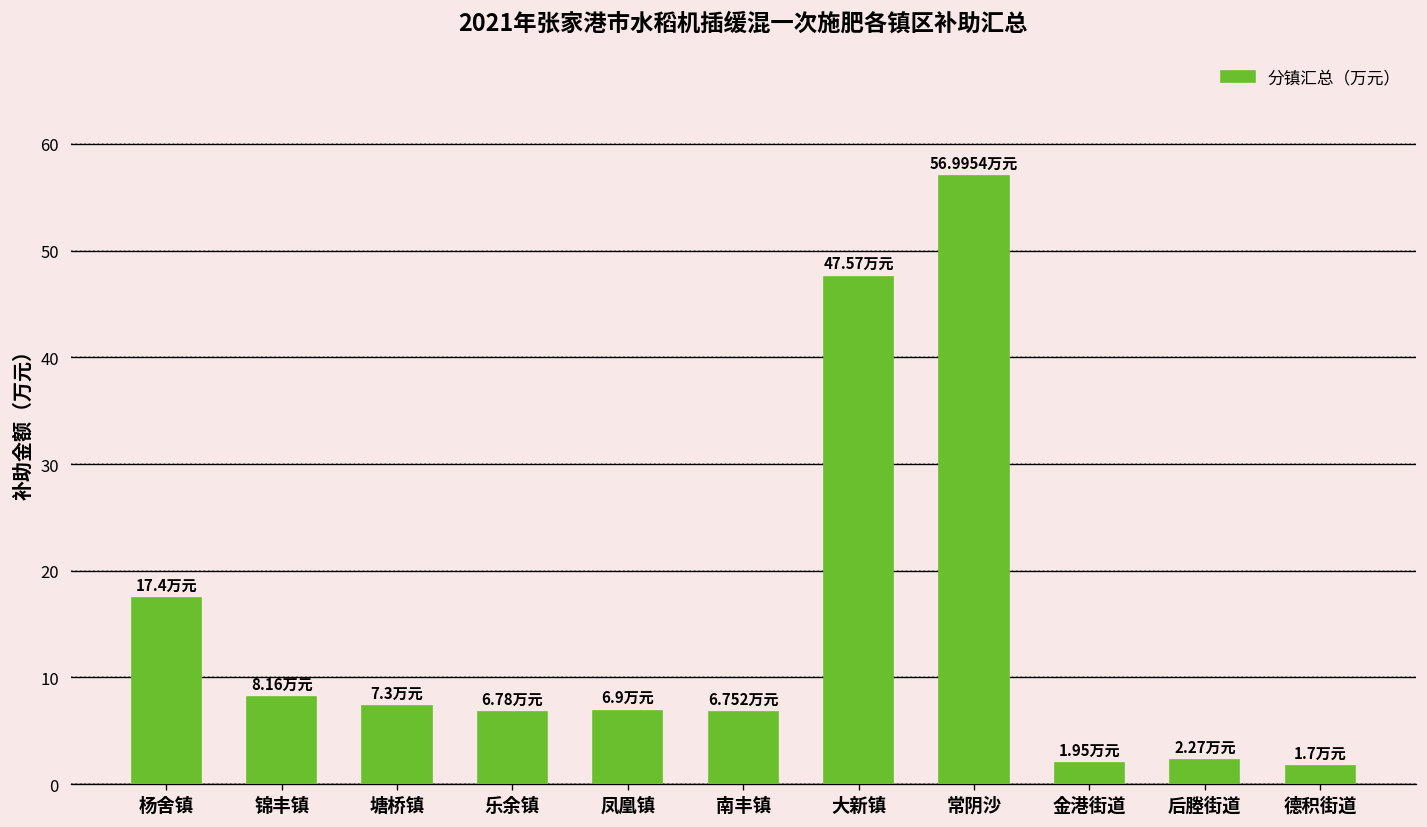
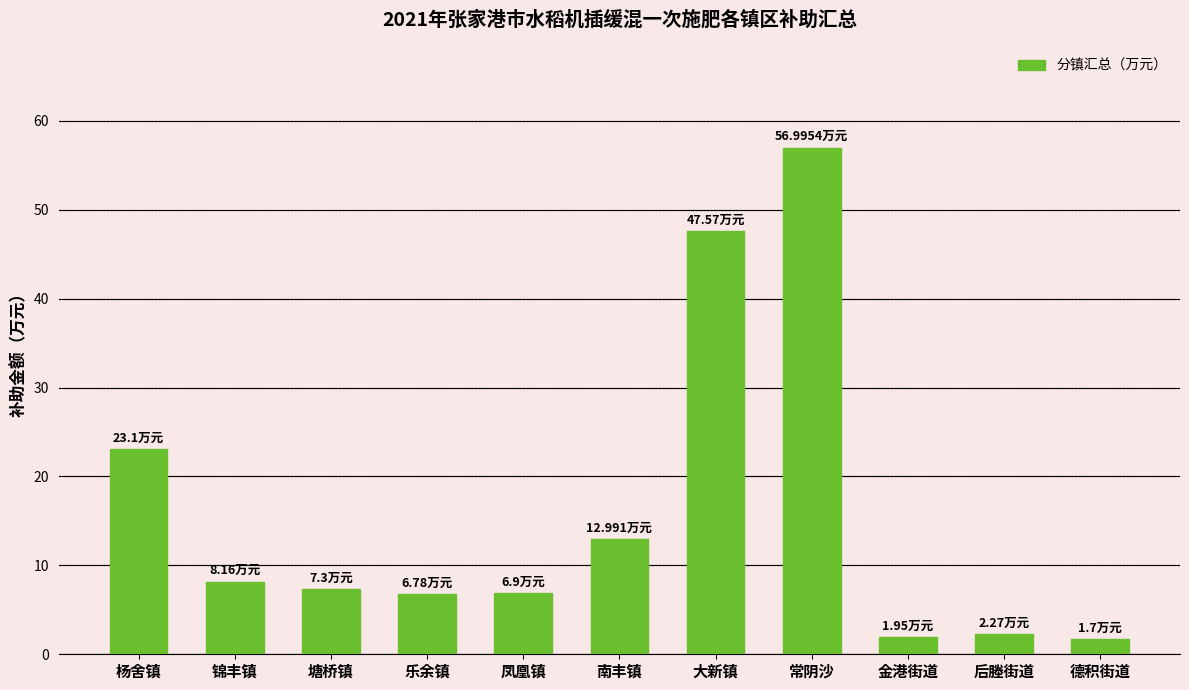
  {
-   "杨舍镇": 17.4,
+   "杨舍镇": 23.1,
    "锦丰镇": 8.16,
    "塘桥镇": 7.3,
    "乐余镇": 6.78,
    "凤凰镇": 6.9,
-   "南丰镇": 6.752,
+   "南丰镇": 12.991,
    "大新镇": 47.57,
    "常阴沙": 56.9954,
    "金港街道": 1.95,
    "后塍街道": 2.27,
    "德积街道": 1.7
  }
